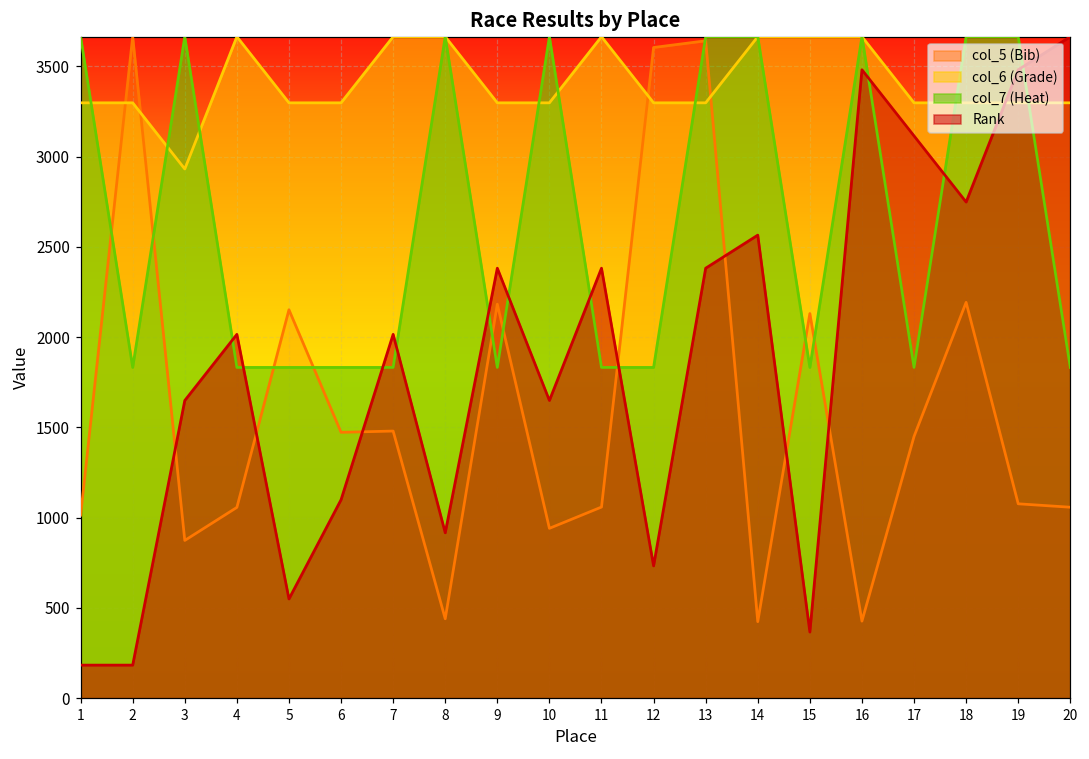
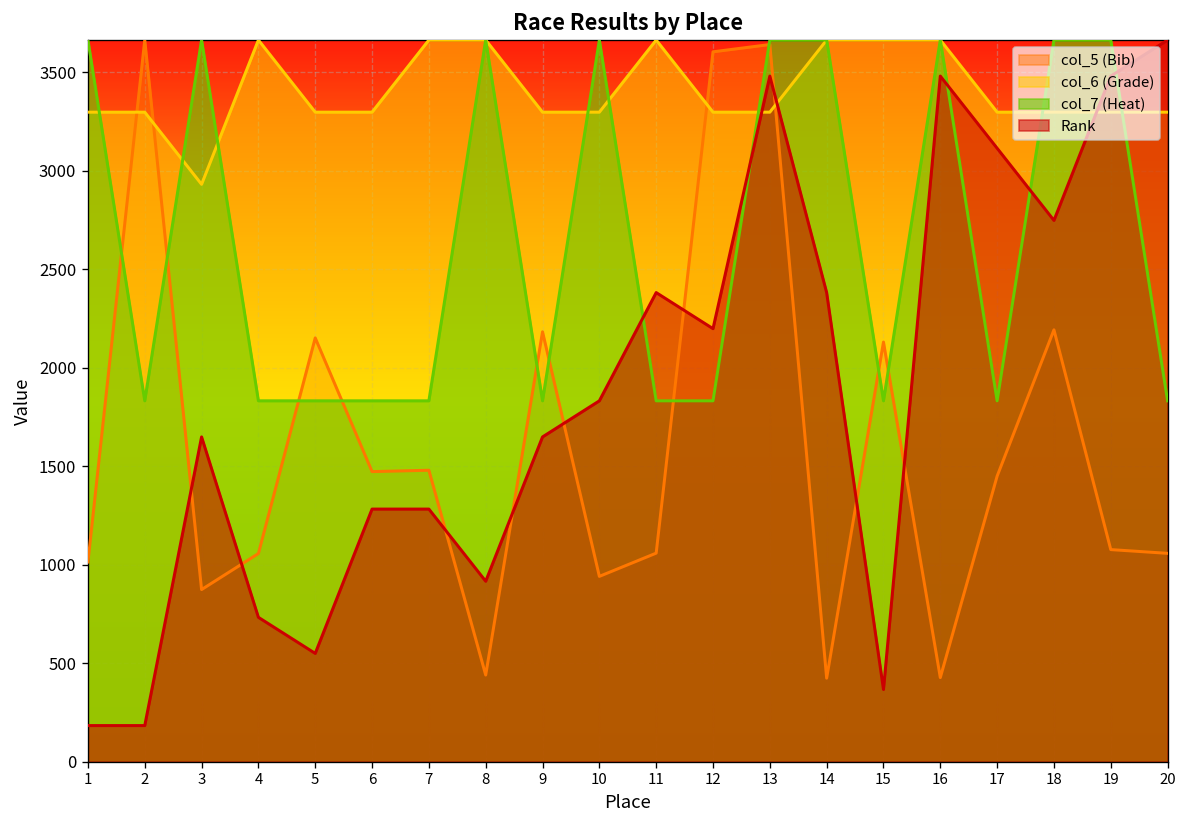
  {
    "col_7 (Heat)": {
      "1": 3670,
      "2": 1830,
      "3": 3670,
      "4": 1830,
      "5": 1830,
      "6": 1830,
      "7": 1830,
      "9": 1830,
      "10": 3670,
      "11": 1830,
      "12": 1830,
      "13": 3670,
      "15": 1830,
      "17": 1830,
      "18": 3670,
      "19": 3670,
      "20": 1830
    },
    "Rank": {
      "1": 180,
      "2": 180,
      "3": 1650,
-     "4": 2020,
+     "4": 730,
      "5": 550,
-     "6": 1100,
-     "7": 2020,
+     "6": 1280,
+     "7": 1280,
      "8": 920,
-     "9": 2380,
-     "10": 1650,
+     "9": 1650,
+     "10": 1830,
      "11": 2380,
-     "12": 730,
-     "13": 2380,
-     "14": 2570,
+     "12": 2200,
+     "13": 3480,
+     "14": 2380,
      "15": 370,
      "16": 3480,
      "17": 3120,
      "18": 2750,
      "20": 3670
    }
  }
